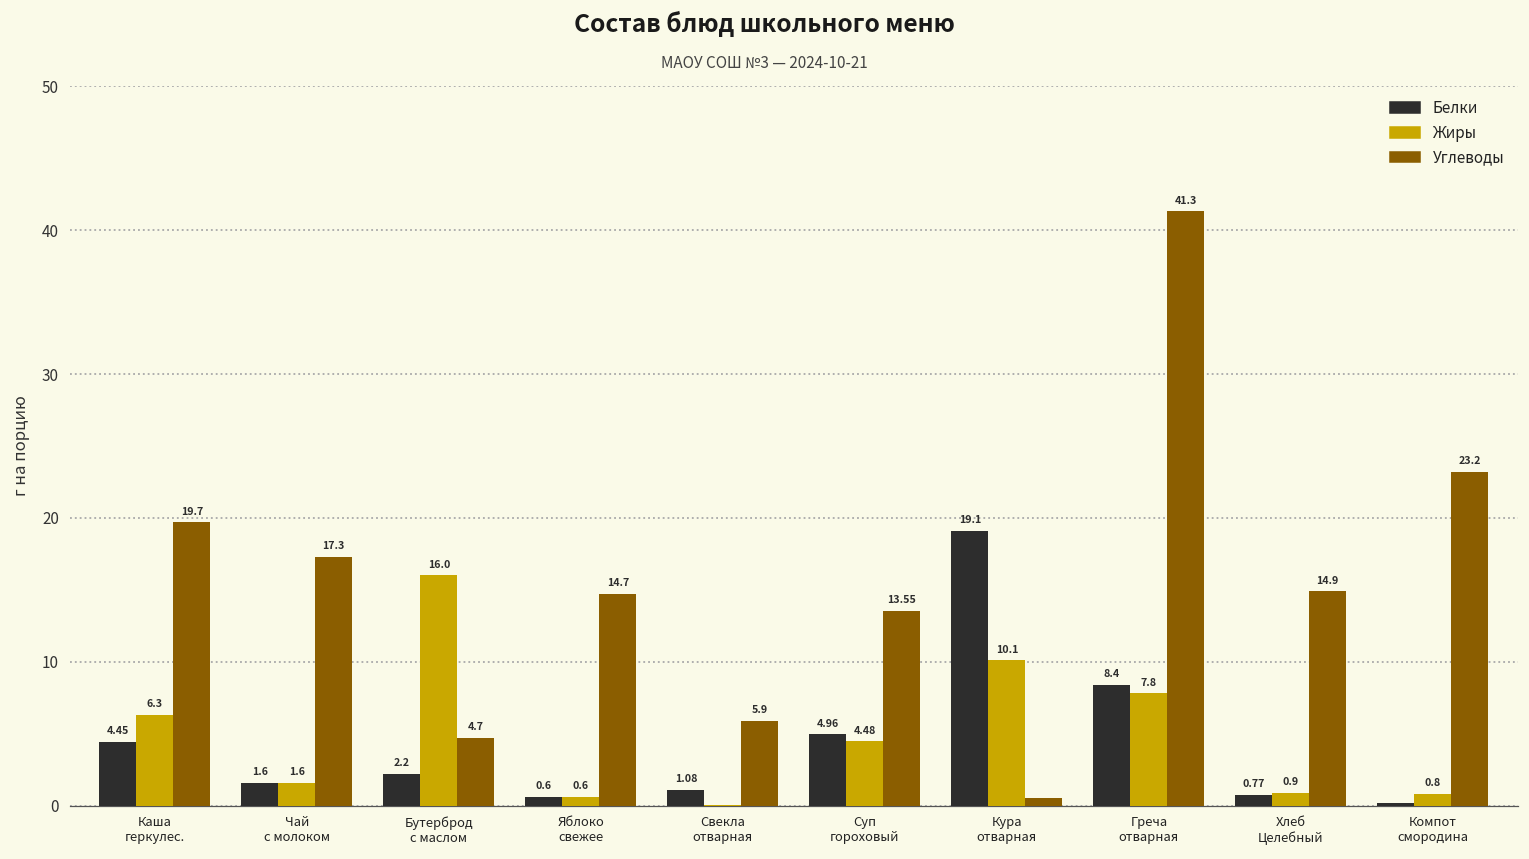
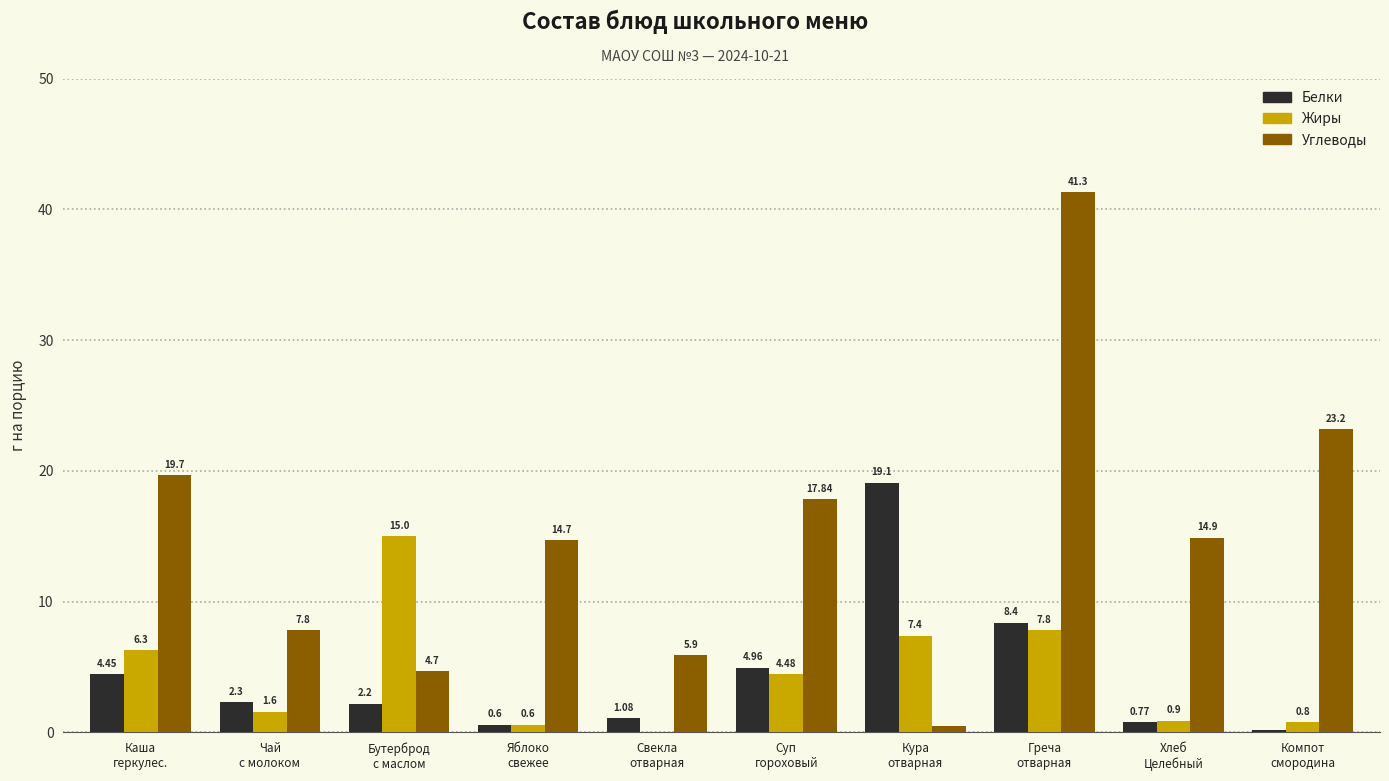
  {
    "Белки": {
      "Каша геркулес.": 4.45,
-     "Чай с молоком": 1.6,
+     "Чай с молоком": 2.3,
      "Бутерброд с маслом": 2.2,
      "Яблоко свежее": 0.6,
      "Свекла отварная": 1.08,
      "Суп гороховый": 4.96,
      "Кура отварная": 19.1,
      "Греча отварная": 8.4,
      "Хлеб Целебный": 0.77
    },
    "Жиры": {
      "Каша геркулес.": 6.3,
      "Чай с молоком": 1.6,
-     "Бутерброд с маслом": 16.0,
+     "Бутерброд с маслом": 15.0,
      "Яблоко свежее": 0.6,
      "Суп гороховый": 4.48,
-     "Кура отварная": 10.1,
+     "Кура отварная": 7.4,
      "Греча отварная": 7.8,
      "Хлеб Целебный": 0.9,
      "Компот смородина": 0.8
    },
    "Углеводы": {
      "Каша геркулес.": 19.7,
-     "Чай с молоком": 17.3,
+     "Чай с молоком": 7.8,
      "Бутерброд с маслом": 4.7,
      "Яблоко свежее": 14.7,
      "Свекла отварная": 5.9,
-     "Суп гороховый": 13.55,
+     "Суп гороховый": 17.84,
      "Греча отварная": 41.3,
      "Хлеб Целебный": 14.9,
      "Компот смородина": 23.2
    }
  }
